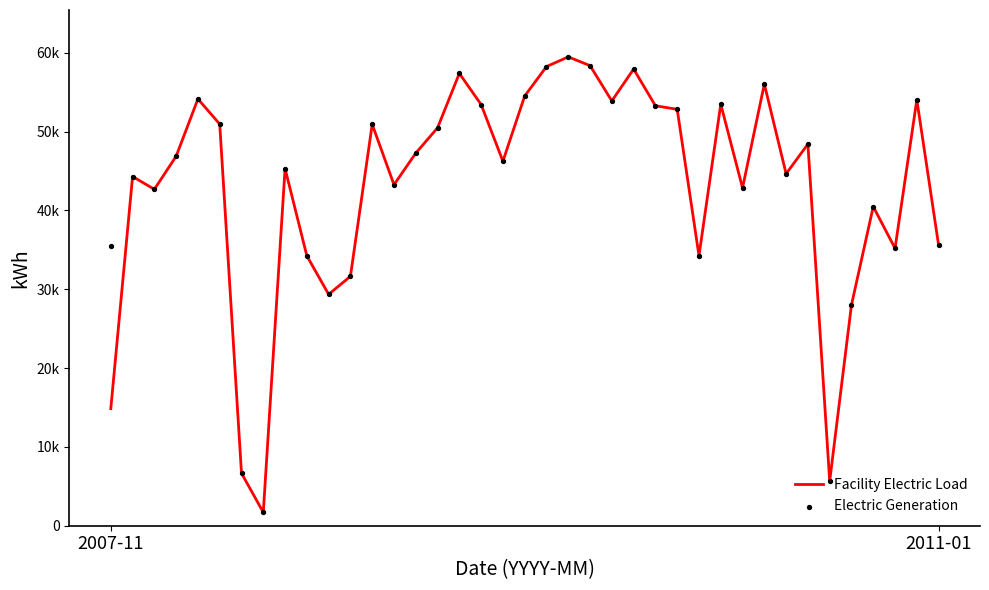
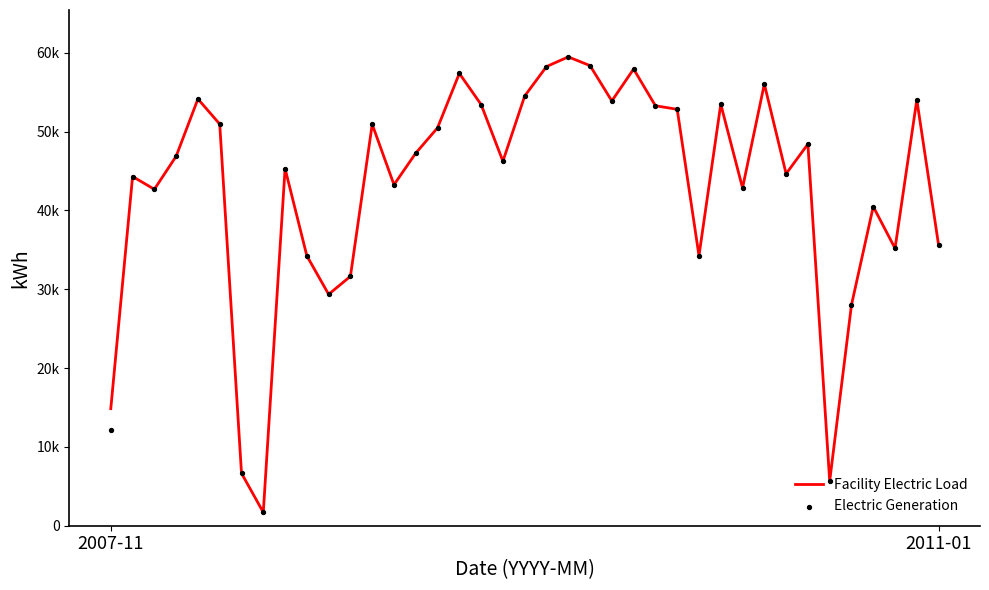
  {
    "Electric Generation": {
-     "2007-11": 35000
+     "2007-11": 12000
    },
    "Facility Electric Load": {
      "2007-11": 15000
    }
  }
